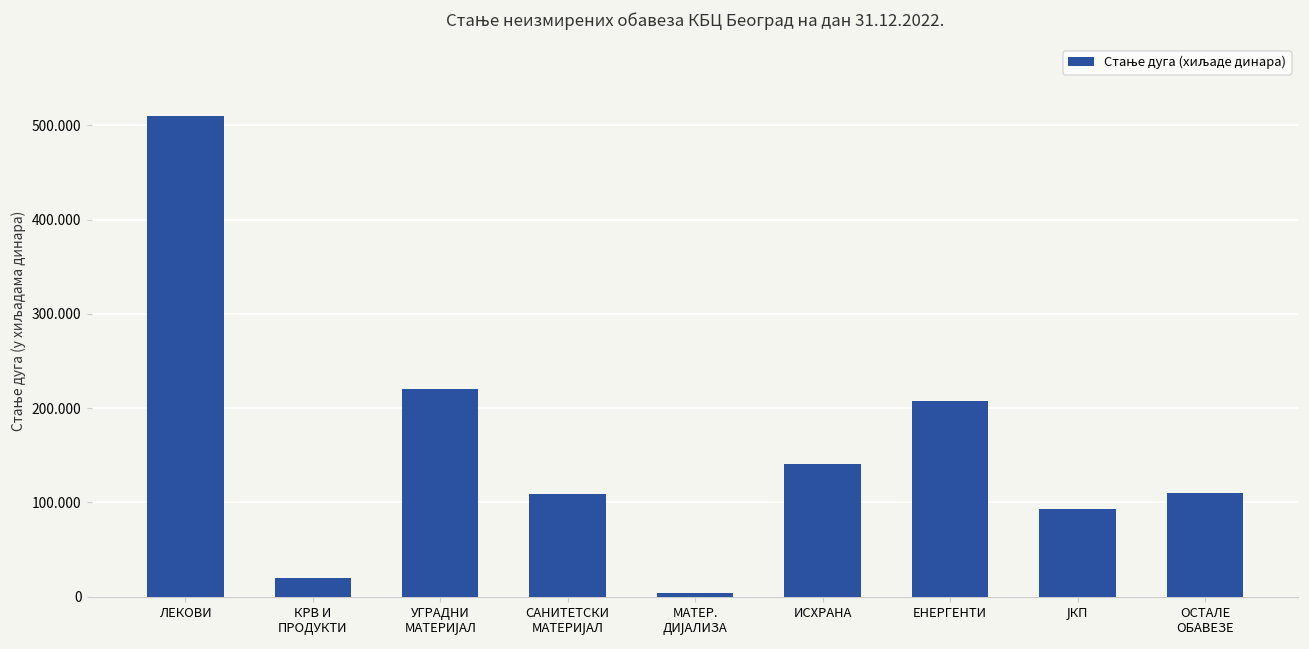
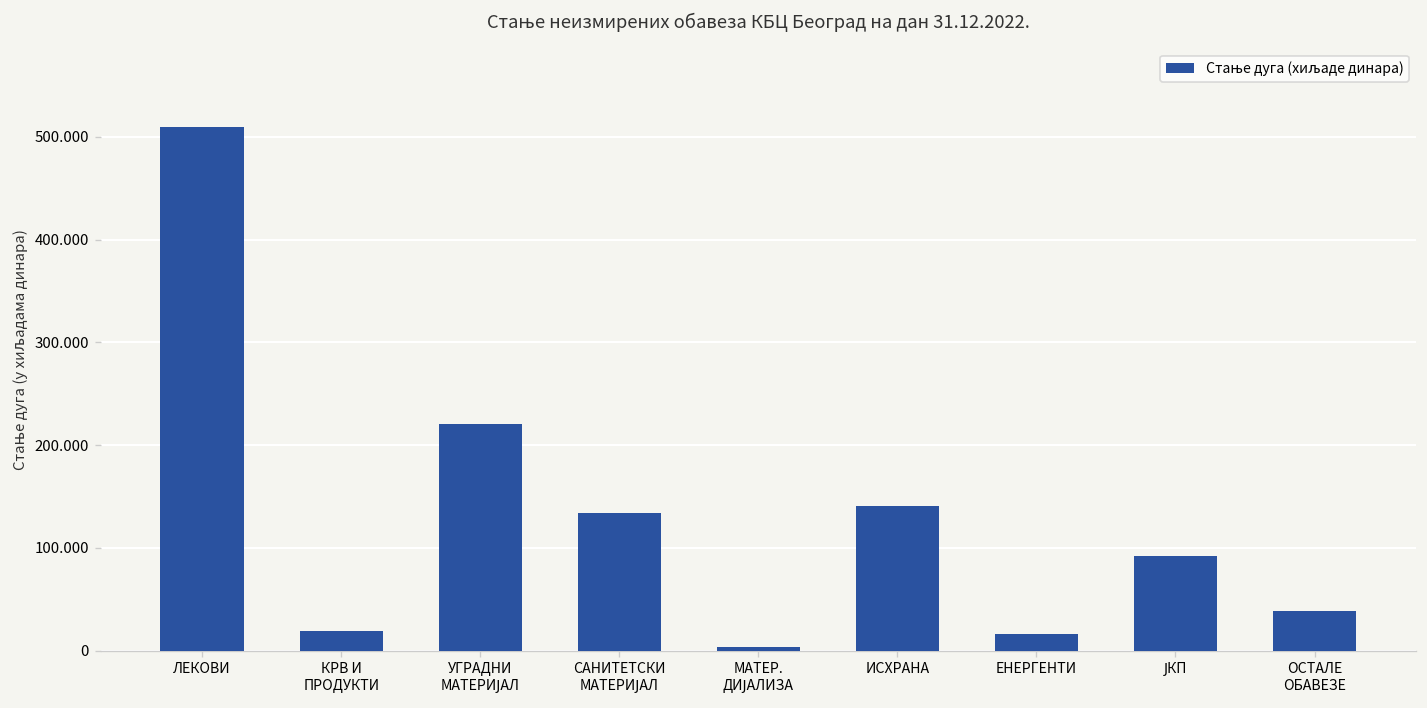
  {
    "ЛЕКОВИ": 510,
    "КРВ И ПРОДУКТИ": 20,
    "УГРАДНИ МАТЕРИЈАЛ": 220,
-   "САНИТЕТСКИ МАТЕРИЈАЛ": 110,
+   "САНИТЕТСКИ МАТЕРИЈАЛ": 130,
    "МАТЕР. ДИЈАЛИЗА": 0,
    "ИСХРАНА": 140,
-   "ЕНЕРГЕНТИ": 210,
+   "ЕНЕРГЕНТИ": 20,
    "ЈКП": 90,
-   "ОСТАЛЕ ОБАВЕЗЕ": 110
+   "ОСТАЛЕ ОБАВЕЗЕ": 40
  }
